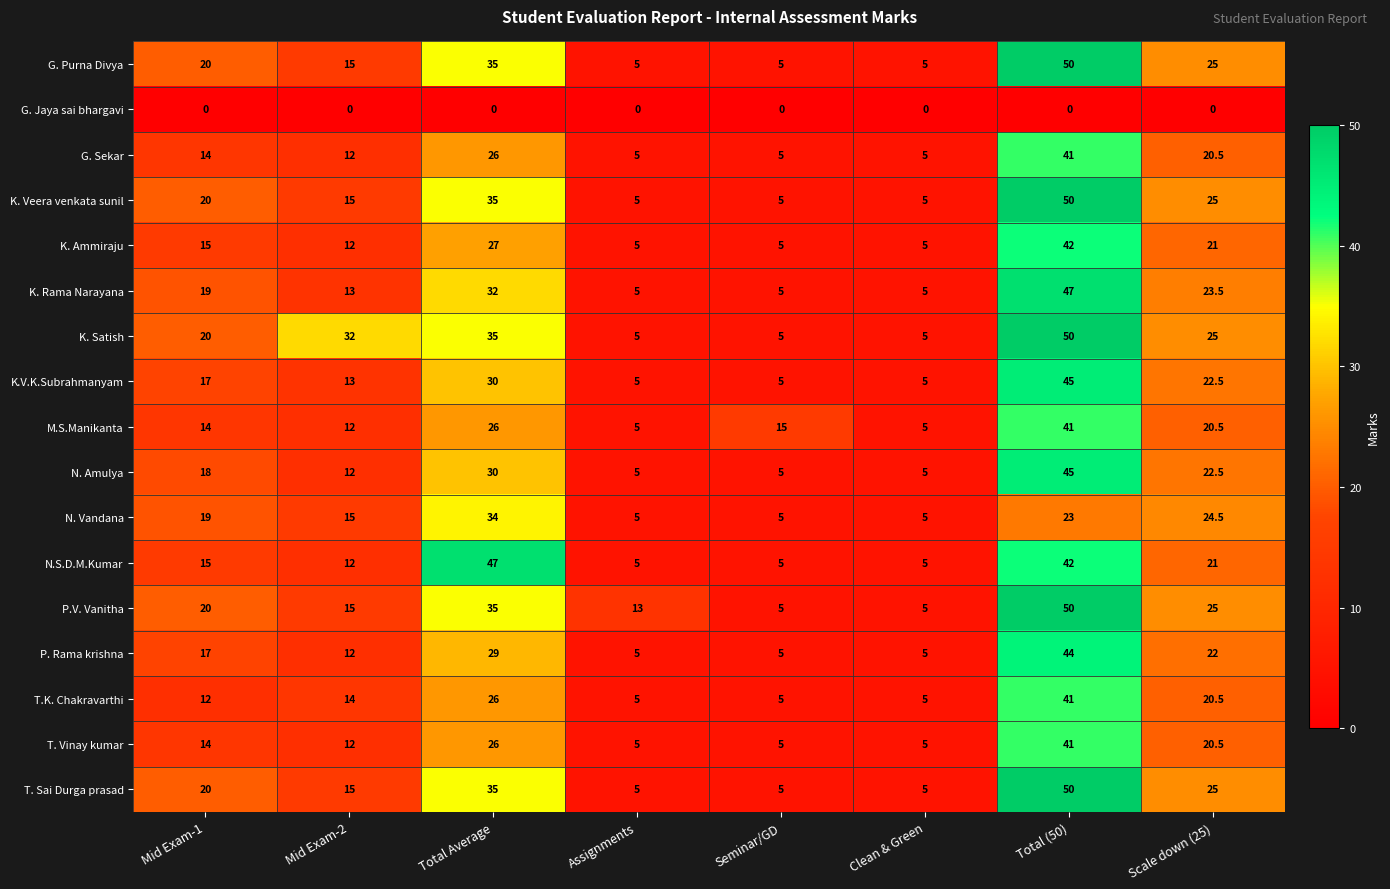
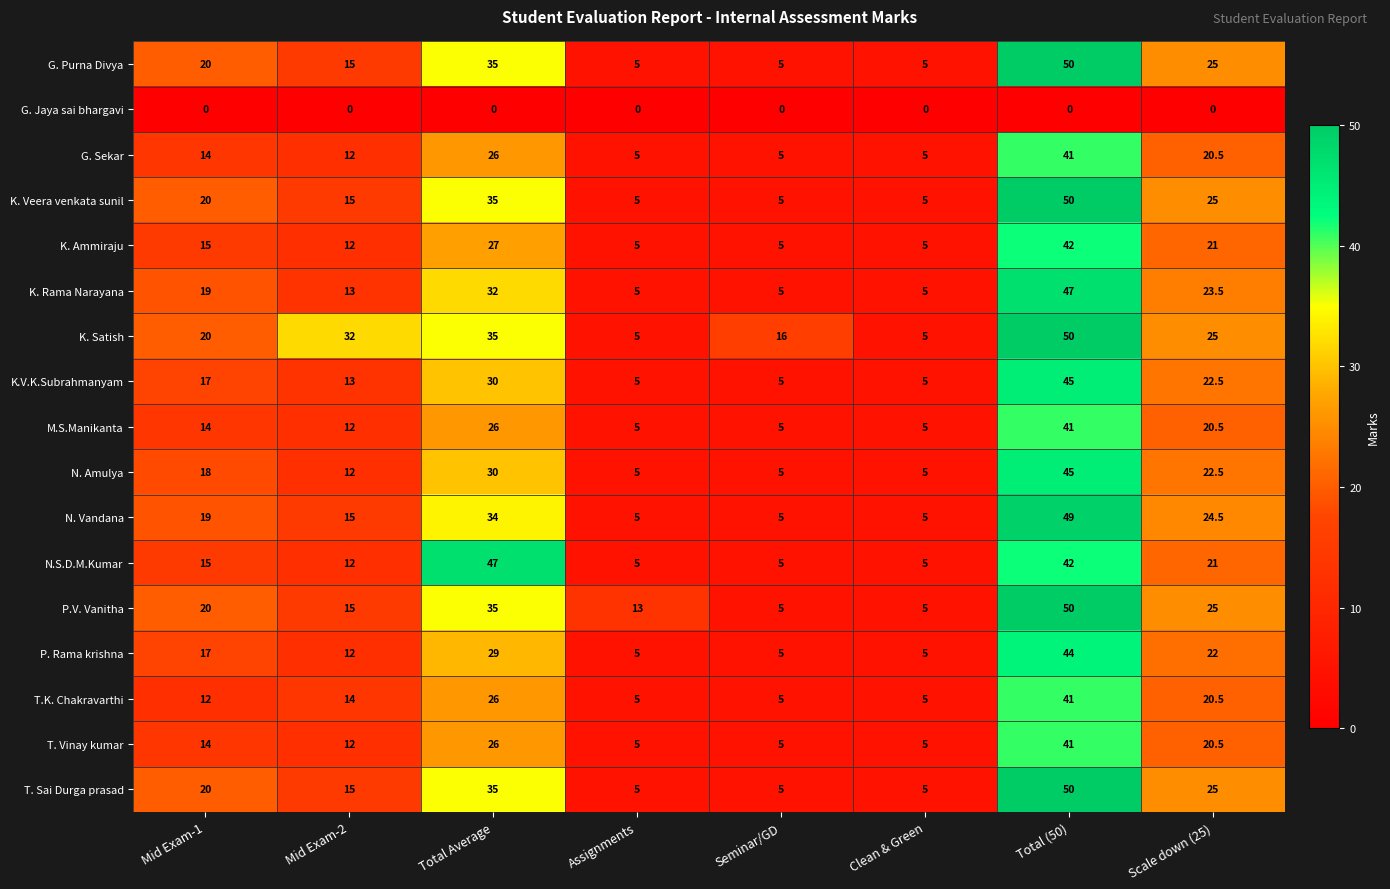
  {
    "G. Purna Divya": {
      "Mid Exam-1": 20,
      "Mid Exam-2": 15,
      "Total Average": 35,
      "Assignments": 5,
      "Seminar/GD": 5,
      "Clean & Green": 5,
      "Total (50)": 50,
      "Scale down (25)": 25
    },
    "G. Jaya sai bhargavi": {
      "Mid Exam-1": 0,
      "Mid Exam-2": 0,
      "Total Average": 0,
      "Assignments": 0,
      "Seminar/GD": 0,
      "Clean & Green": 0,
      "Total (50)": 0,
      "Scale down (25)": 0
    },
    "G. Sekar": {
      "Mid Exam-1": 14,
      "Mid Exam-2": 12,
      "Total Average": 26,
      "Assignments": 5,
      "Seminar/GD": 5,
      "Clean & Green": 5,
      "Total (50)": 41,
      "Scale down (25)": 20.5
    },
    "K. Veera venkata sunil": {
      "Mid Exam-1": 20,
      "Mid Exam-2": 15,
      "Total Average": 35,
      "Assignments": 5,
      "Seminar/GD": 5,
      "Clean & Green": 5,
      "Total (50)": 50,
      "Scale down (25)": 25
    },
    "K. Ammiraju": {
      "Mid Exam-1": 15,
      "Mid Exam-2": 12,
      "Total Average": 27,
      "Assignments": 5,
      "Seminar/GD": 5,
      "Clean & Green": 5,
      "Total (50)": 42,
      "Scale down (25)": 21
    },
    "K. Rama Narayana": {
      "Mid Exam-1": 19,
      "Mid Exam-2": 13,
      "Total Average": 32,
      "Assignments": 5,
      "Seminar/GD": 5,
      "Clean & Green": 5,
      "Total (50)": 47,
      "Scale down (25)": 23.5
    },
    "K. Satish": {
      "Mid Exam-1": 20,
      "Mid Exam-2": 32,
      "Total Average": 35,
      "Assignments": 5,
-     "Seminar/GD": 5,
+     "Seminar/GD": 16,
      "Clean & Green": 5,
      "Total (50)": 50,
      "Scale down (25)": 25
    },
    "K.V.K.Subrahmanyam": {
      "Mid Exam-1": 17,
      "Mid Exam-2": 13,
      "Total Average": 30,
      "Assignments": 5,
      "Seminar/GD": 5,
      "Clean & Green": 5,
      "Total (50)": 45,
      "Scale down (25)": 22.5
    },
    "M.S.Manikanta": {
      "Mid Exam-1": 14,
      "Mid Exam-2": 12,
      "Total Average": 26,
      "Assignments": 5,
-     "Seminar/GD": 15,
+     "Seminar/GD": 5,
      "Clean & Green": 5,
      "Total (50)": 41,
      "Scale down (25)": 20.5
    },
    "N. Amulya": {
      "Mid Exam-1": 18,
      "Mid Exam-2": 12,
      "Total Average": 30,
      "Assignments": 5,
      "Seminar/GD": 5,
      "Clean & Green": 5,
      "Total (50)": 45,
      "Scale down (25)": 22.5
    },
    "N. Vandana": {
      "Mid Exam-1": 19,
      "Mid Exam-2": 15,
      "Total Average": 34,
      "Assignments": 5,
      "Seminar/GD": 5,
      "Clean & Green": 5,
-     "Total (50)": 23,
+     "Total (50)": 49,
      "Scale down (25)": 24.5
    },
    "N.S.D.M.Kumar": {
      "Mid Exam-1": 15,
      "Mid Exam-2": 12,
      "Total Average": 47,
      "Assignments": 5,
      "Seminar/GD": 5,
      "Clean & Green": 5,
      "Total (50)": 42,
      "Scale down (25)": 21
    },
    "P.V. Vanitha": {
      "Mid Exam-1": 20,
      "Mid Exam-2": 15,
      "Total Average": 35,
      "Assignments": 13,
      "Seminar/GD": 5,
      "Clean & Green": 5,
      "Total (50)": 50,
      "Scale down (25)": 25
    },
    "P. Rama krishna": {
      "Mid Exam-1": 17,
      "Mid Exam-2": 12,
      "Total Average": 29,
      "Assignments": 5,
      "Seminar/GD": 5,
      "Clean & Green": 5,
      "Total (50)": 44,
      "Scale down (25)": 22
    },
    "T.K. Chakravarthi": {
      "Mid Exam-1": 12,
      "Mid Exam-2": 14,
      "Total Average": 26,
      "Assignments": 5,
      "Seminar/GD": 5,
      "Clean & Green": 5,
      "Total (50)": 41,
      "Scale down (25)": 20.5
    },
    "T. Vinay kumar": {
      "Mid Exam-1": 14,
      "Mid Exam-2": 12,
      "Total Average": 26,
      "Assignments": 5,
      "Seminar/GD": 5,
      "Clean & Green": 5,
      "Total (50)": 41,
      "Scale down (25)": 20.5
    },
    "T. Sai Durga prasad": {
      "Mid Exam-1": 20,
      "Mid Exam-2": 15,
      "Total Average": 35,
      "Assignments": 5,
      "Seminar/GD": 5,
      "Clean & Green": 5,
      "Total (50)": 50,
      "Scale down (25)": 25
    }
  }
